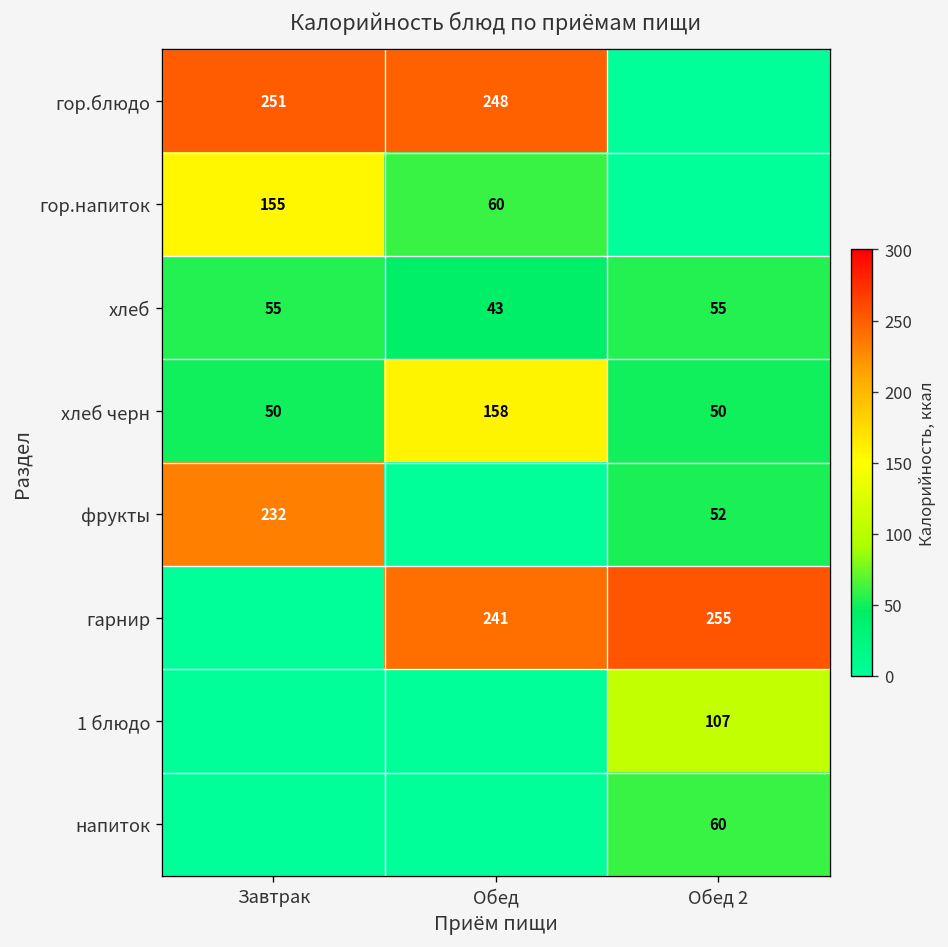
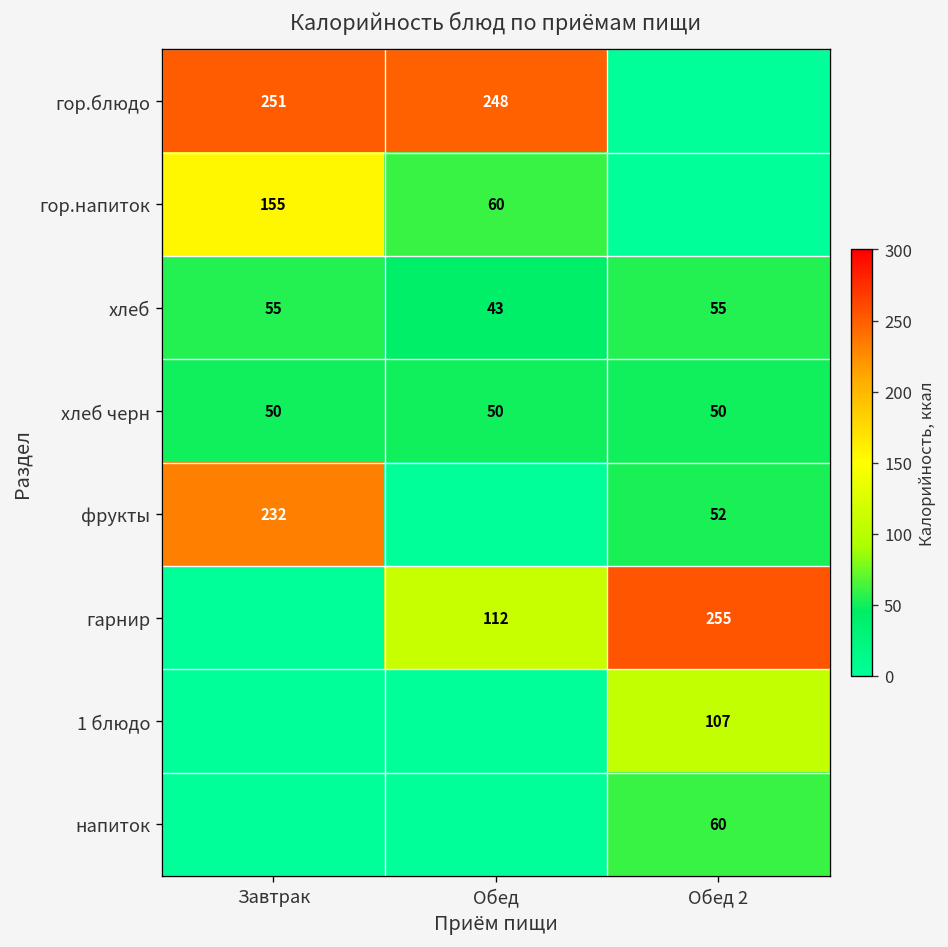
  {
    "гор.блюдо": {
      "Завтрак": 251,
      "Обед": 248
    },
    "гор.напиток": {
      "Завтрак": 155,
      "Обед": 60
    },
    "хлеб": {
      "Завтрак": 55,
      "Обед": 43,
      "Обед 2": 55
    },
    "хлеб черн": {
      "Завтрак": 50,
-     "Обед": 158,
+     "Обед": 50,
      "Обед 2": 50
    },
    "фрукты": {
      "Завтрак": 232,
      "Обед 2": 52
    },
    "гарнир": {
-     "Обед": 241,
+     "Обед": 112,
      "Обед 2": 255
    },
    "1 блюдо": {
      "Обед 2": 107
    },
    "напиток": {
      "Обед 2": 60
    }
  }
